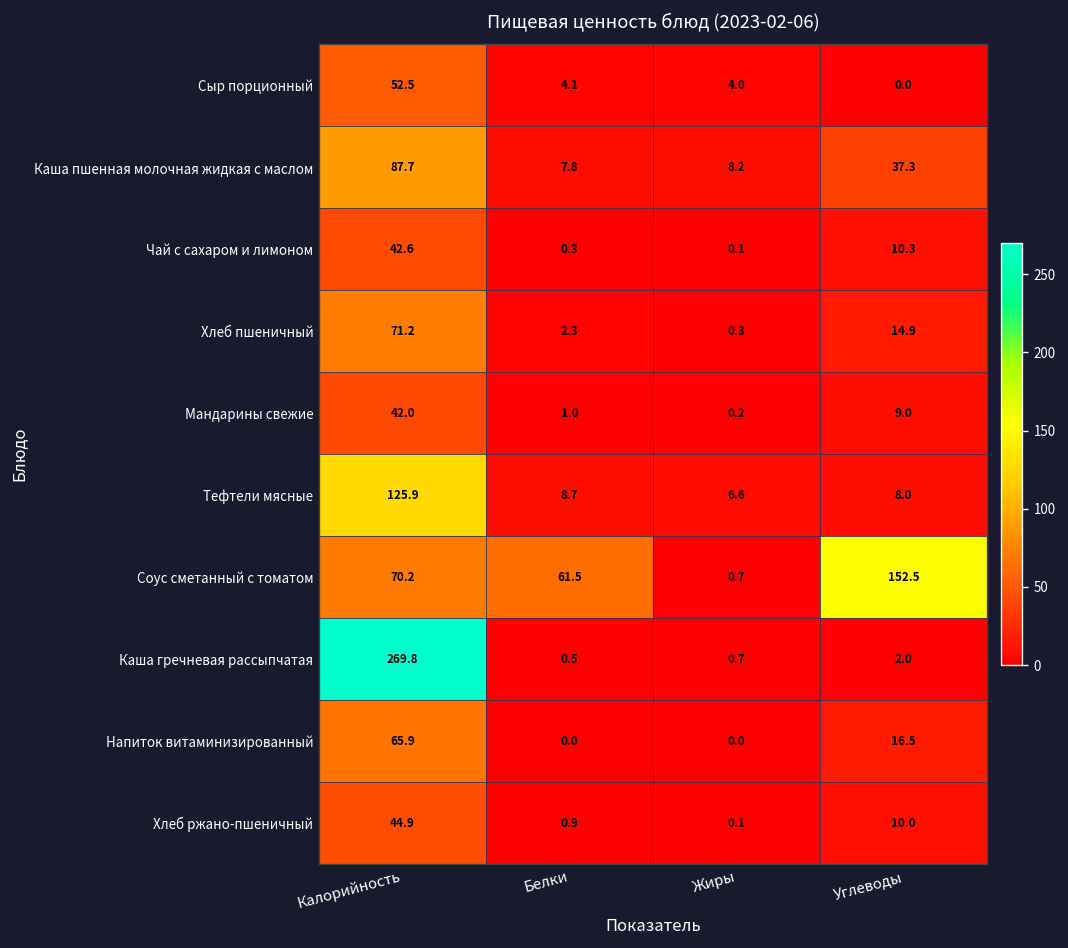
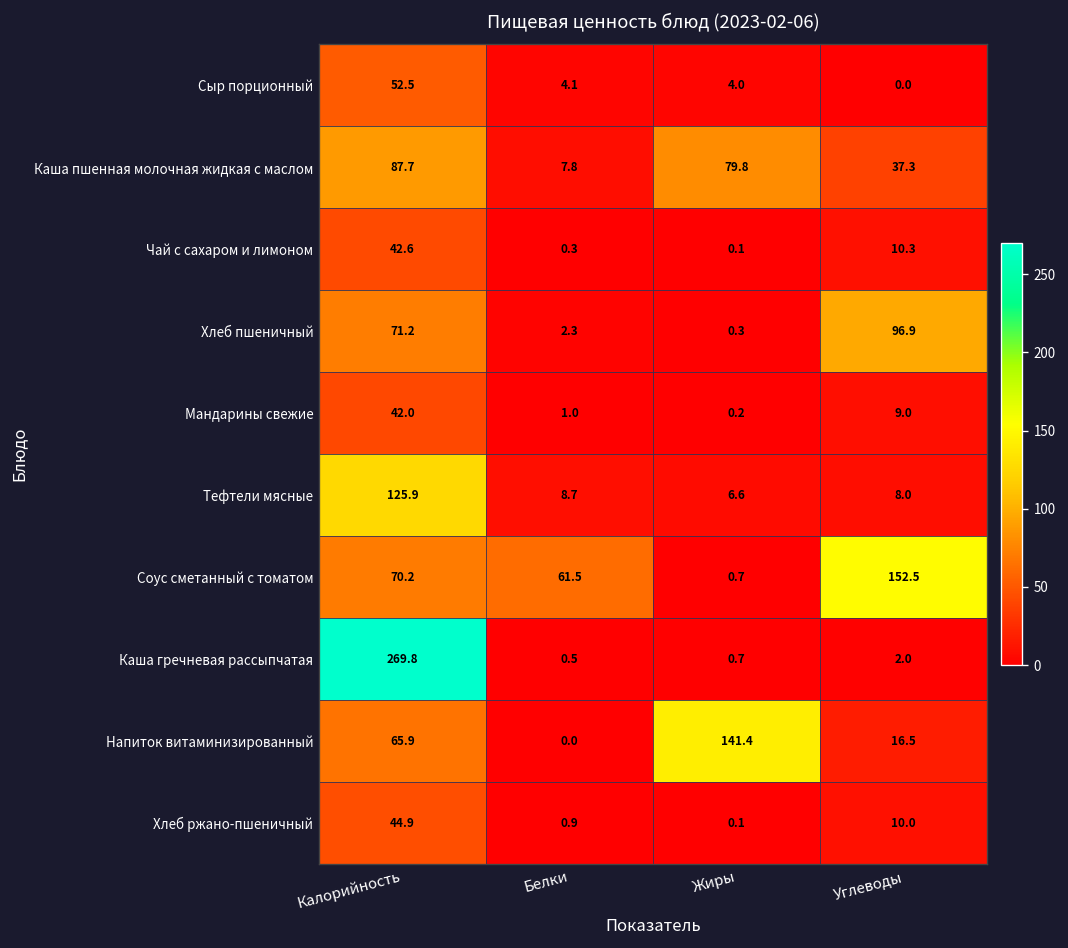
  {
    "Сыр порционный": {
      "Калорийность": 52.5,
      "Белки": 4.1,
      "Жиры": 4.0,
      "Углеводы": 0.0
    },
    "Каша пшенная молочная жидкая с маслом": {
      "Калорийность": 87.7,
      "Белки": 7.8,
-     "Жиры": 8.2,
+     "Жиры": 79.8,
      "Углеводы": 37.3
    },
    "Чай с сахаром и лимоном": {
      "Калорийность": 42.6,
      "Белки": 0.3,
      "Жиры": 0.1,
      "Углеводы": 10.3
    },
    "Хлеб пшеничный": {
      "Калорийность": 71.2,
      "Белки": 2.3,
      "Жиры": 0.3,
-     "Углеводы": 14.9
+     "Углеводы": 96.9
    },
    "Мандарины свежие": {
      "Калорийность": 42.0,
      "Белки": 1.0,
      "Жиры": 0.2,
      "Углеводы": 9.0
    },
    "Тефтели мясные": {
      "Калорийность": 125.9,
      "Белки": 8.7,
      "Жиры": 6.6,
      "Углеводы": 8.0
    },
    "Соус сметанный с томатом": {
      "Калорийность": 70.2,
      "Белки": 61.5,
      "Жиры": 0.7,
      "Углеводы": 152.5
    },
    "Каша гречневая рассыпчатая": {
      "Калорийность": 269.8,
      "Белки": 0.5,
      "Жиры": 0.7,
      "Углеводы": 2.0
    },
    "Напиток витаминизированный": {
      "Калорийность": 65.9,
      "Белки": 0.0,
-     "Жиры": 0.0,
+     "Жиры": 141.4,
      "Углеводы": 16.5
    },
    "Хлеб ржано-пшеничный": {
      "Калорийность": 44.9,
      "Белки": 0.9,
      "Жиры": 0.1,
      "Углеводы": 10.0
    }
  }
